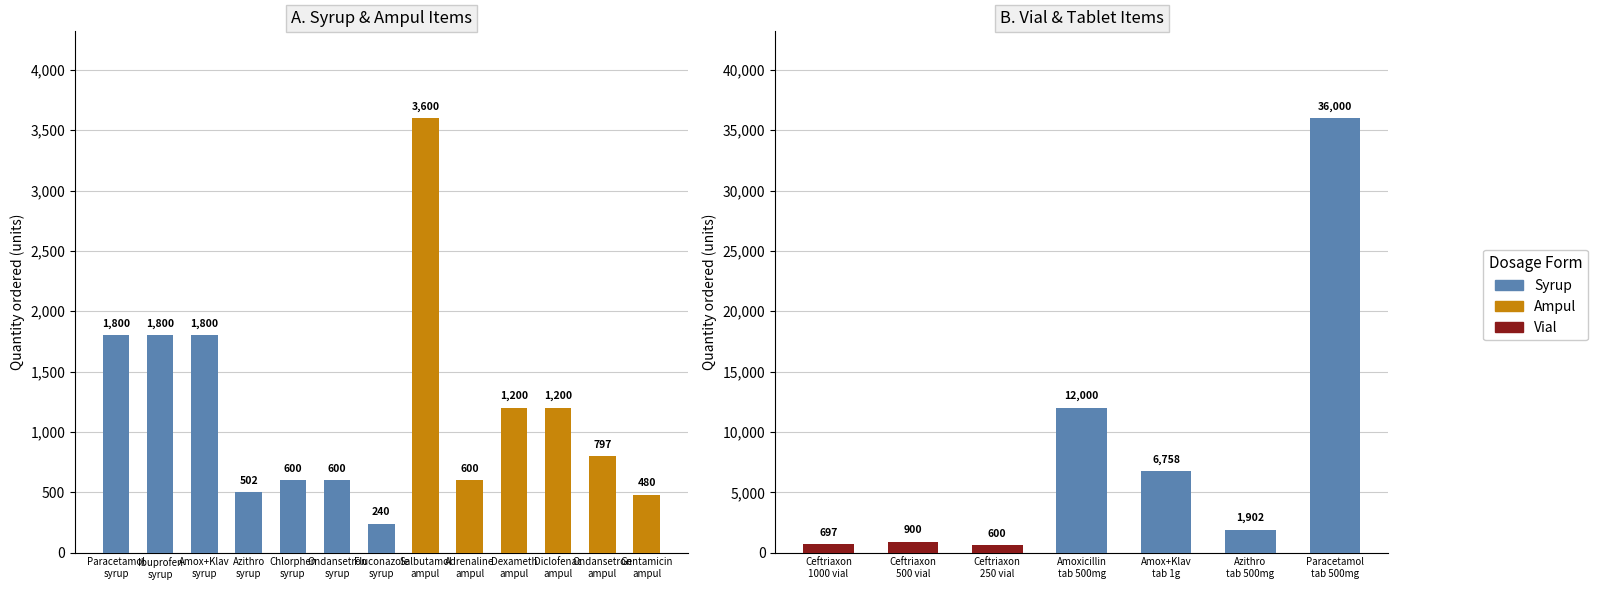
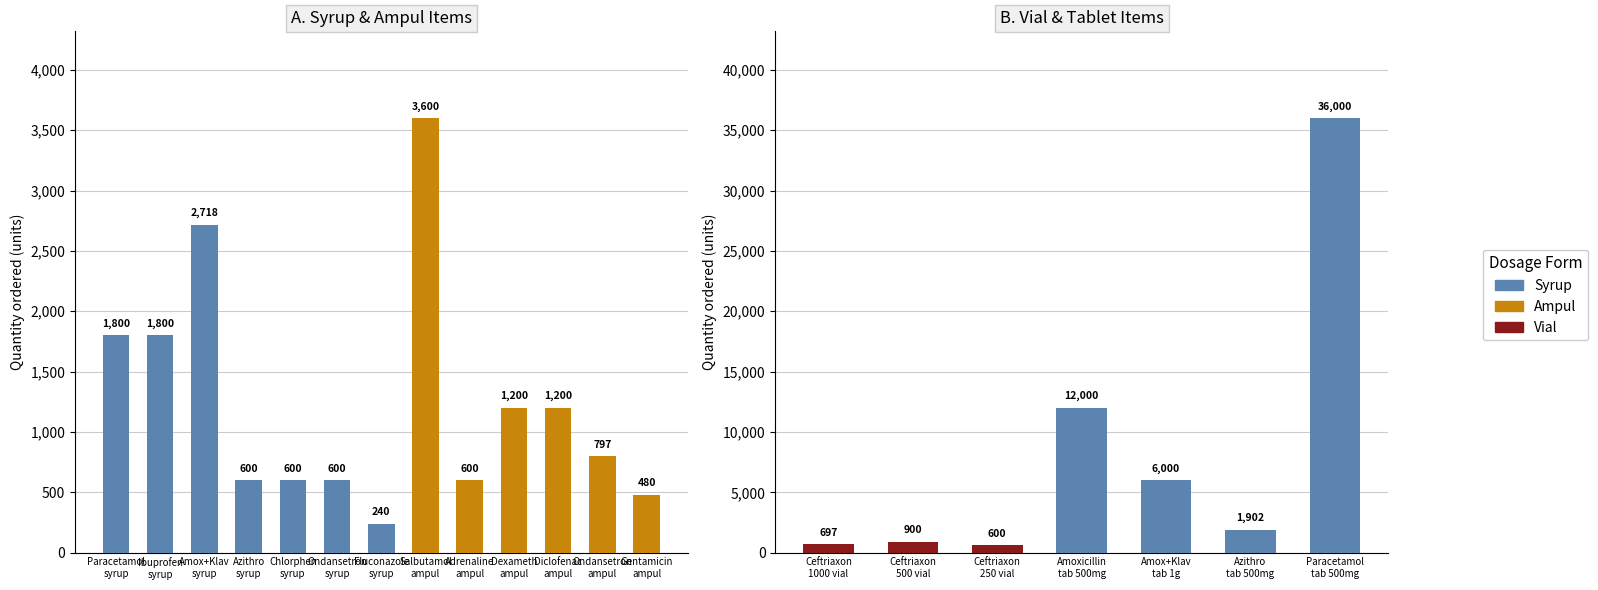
  {
    "A. Syrup & Ampul Items": {
      "Paracetamol syrup": "1,800",
-     "Amox+Klav syrup": "1,800",
-     "Azithro syrup": "502",
+     "Amox+Klav syrup": "2,718",
+     "Azithro syrup": "600",
      "Adrenaline ampul": "600",
      "Dexameth ampul": "1,200"
    },
    "B. Vial & Tablet Items": {
      "Ceftriaxon 1000 vial": "697",
      "Ceftriaxon 500 vial": "900",
      "Ceftriaxon 250 vial": "600",
      "Amoxicillin tab 500mg": "12,000",
-     "Amox+Klav tab 1g": "6,758",
+     "Amox+Klav tab 1g": "6,000",
      "Azithro tab 500mg": "1,902",
      "Paracetamol tab 500mg": "36,000"
    }
  }
